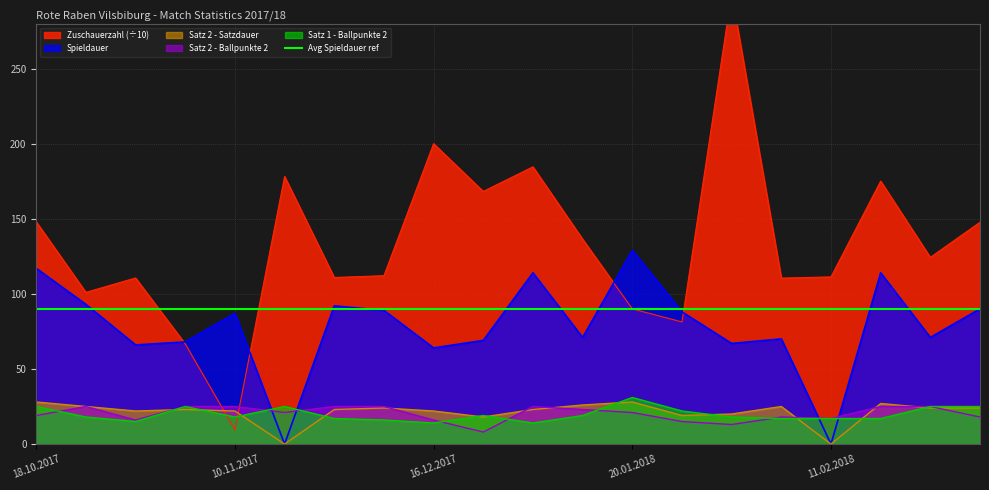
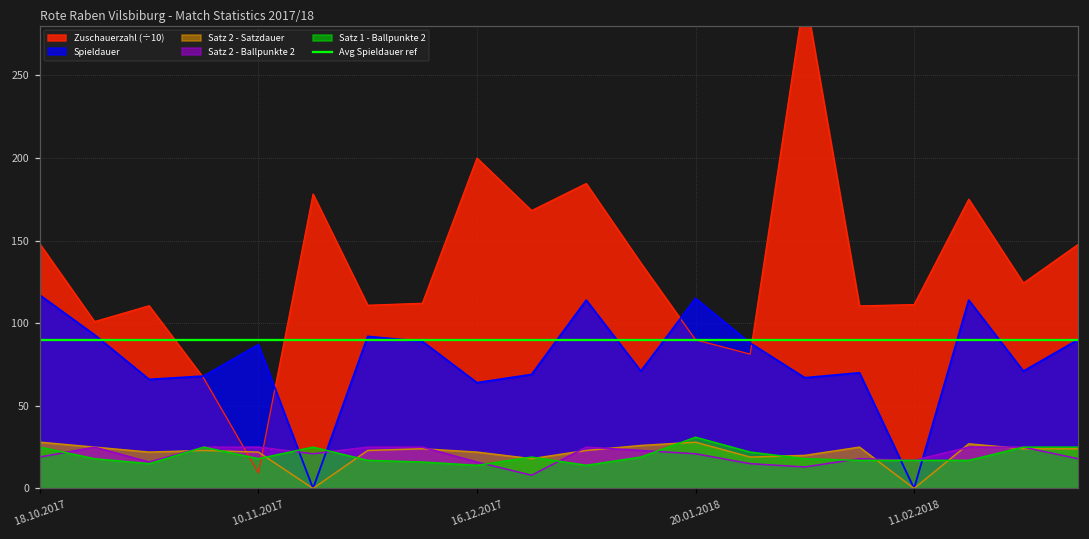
  {
    "Zuschauerzahl (÷10)": {
      "18.10.2017": 148,
      "10.11.2017": 9,
      "16.12.2017": 200,
      "20.01.2018": 90,
      "11.02.2018": 111
    },
    "Spieldauer": {
      "18.10.2017": 117,
      "10.11.2017": 87,
      "16.12.2017": 64,
-     "20.01.2018": 129
+     "20.01.2018": 115
    },
    "Satz 2 - Satzdauer": {
      "18.10.2017": 28,
      "10.11.2017": 22,
      "16.12.2017": 22,
      "20.01.2018": 28
    },
    "Satz 2 - Ballpunkte 2": {
      "18.10.2017": 19,
      "10.11.2017": 25,
      "16.12.2017": 16,
      "20.01.2018": 21
    },
    "Satz 1 - Ballpunkte 2": {
      "18.10.2017": 25,
      "10.11.2017": 18,
      "16.12.2017": 14,
      "20.01.2018": 31
    }
  }
